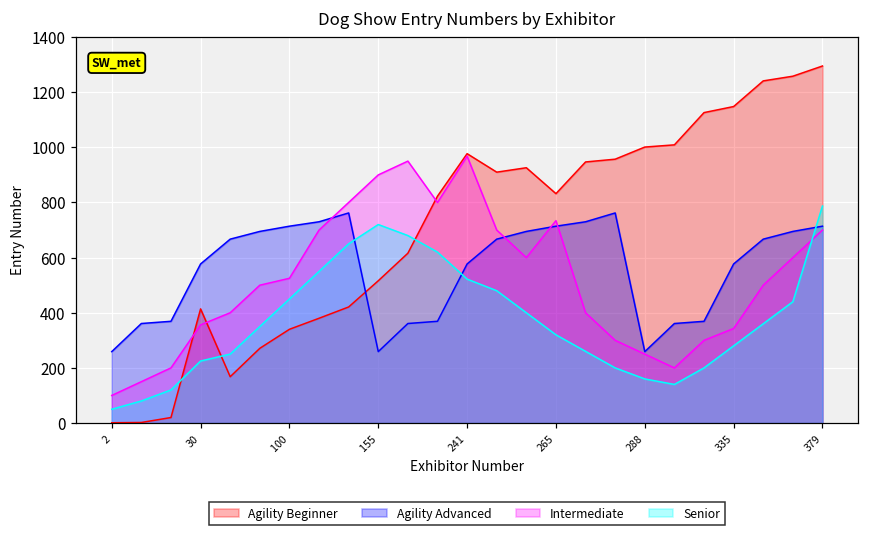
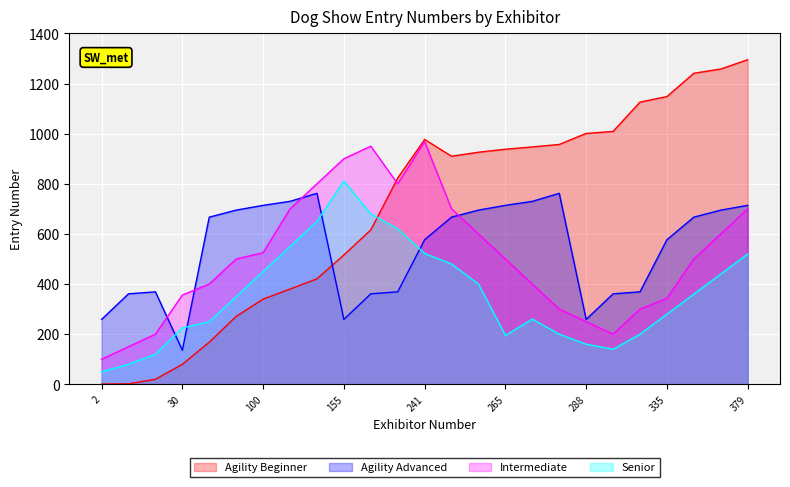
  {
    "Agility Beginner": {
-     "30": 410,
+     "30": 80,
      "100": 340,
      "155": 520,
-     "265": 830,
+     "265": 940,
      "288": 1000,
      "335": 1150,
      "379": 1300
    },
    "Agility Advanced": {
-     "30": 580,
+     "30": 140,
      "100": 710,
      "155": 260,
      "241": 580,
      "265": 710,
      "335": 580,
      "379": 710
    },
    "Intermediate": {
      "30": 360,
      "100": 530,
      "155": 900,
-     "265": 730,
+     "265": 500,
      "335": 340,
      "379": 700
    },
    "Senior": {
      "30": 230,
      "100": 450,
-     "155": 720,
+     "155": 810,
      "241": 520,
-     "265": 320,
+     "265": 200,
      "288": 160,
      "335": 280,
-     "379": 790
+     "379": 520
    }
  }
